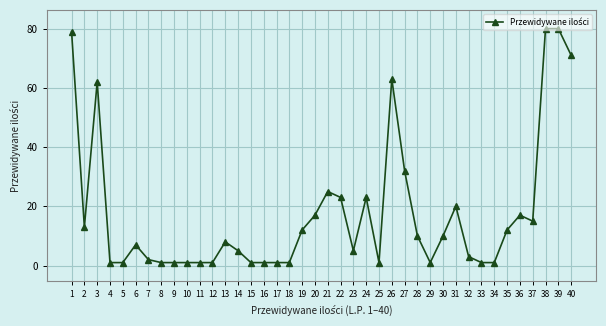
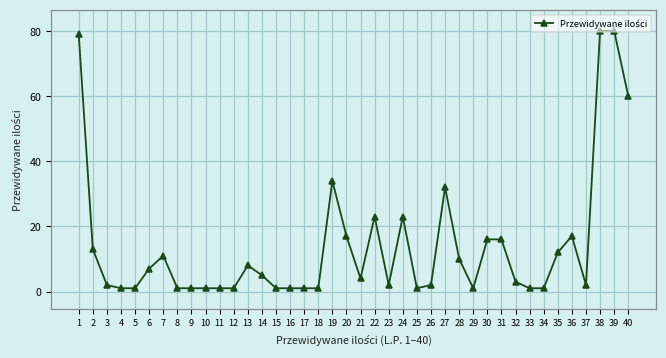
  {
    "1": 79,
    "2": 13,
-   "3": 62,
+   "3": 2,
    "4": 1,
    "5": 1,
    "6": 7,
-   "7": 2,
+   "7": 11,
    "8": 1,
    "9": 1,
    "10": 1,
    "11": 1,
    "12": 1,
    "13": 8,
    "14": 5,
    "15": 1,
    "16": 1,
    "17": 1,
    "18": 1,
-   "19": 12,
+   "19": 34,
    "20": 17,
-   "21": 25,
+   "21": 4,
    "22": 23,
-   "23": 5,
+   "23": 2,
    "24": 23,
    "25": 1,
-   "26": 63,
+   "26": 2,
    "27": 32,
    "28": 10,
    "29": 1,
-   "30": 10,
-   "31": 20,
+   "30": 16,
+   "31": 16,
    "32": 3,
    "33": 1,
    "34": 1,
    "35": 12,
    "36": 17,
-   "37": 15,
-   "40": 71
+   "37": 2,
+   "40": 60
  }
